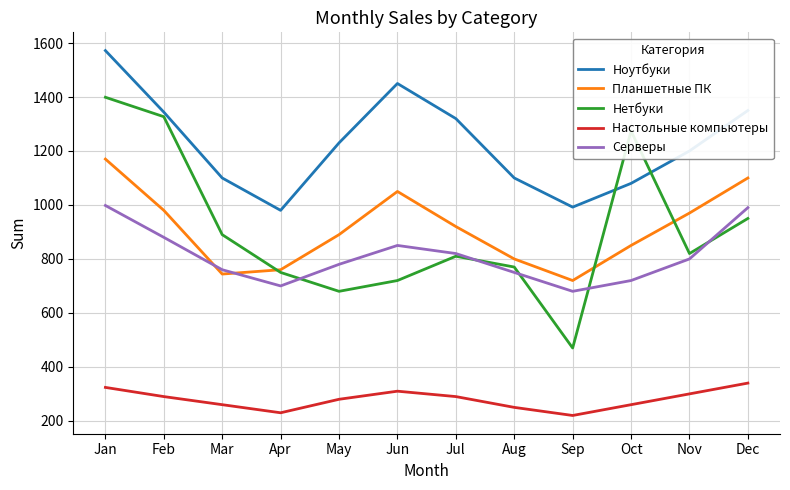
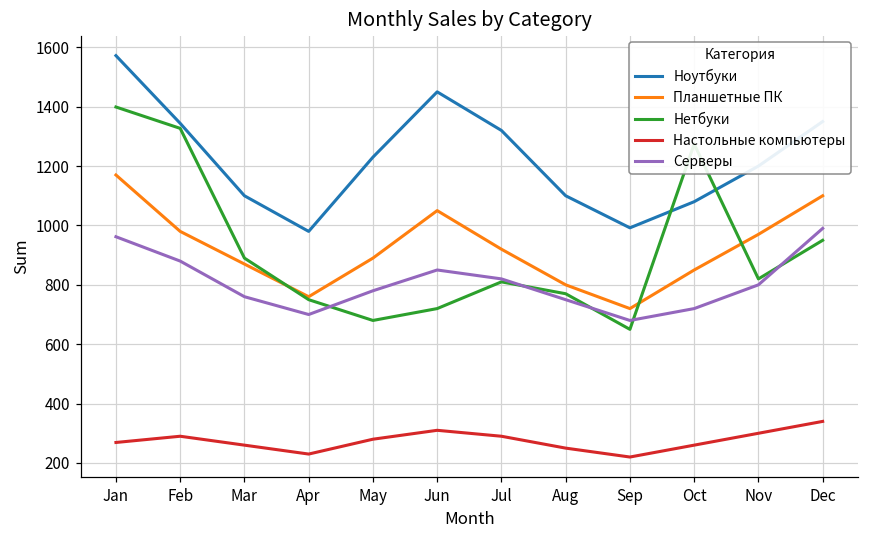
  {
    "Ноутбуки": {
      "Jan": 1570,
      "Feb": 1340,
      "Mar": 1100,
      "Apr": 980,
      "May": 1230,
      "Jun": 1450,
      "Jul": 1320,
      "Aug": 1100,
      "Sep": 990,
      "Oct": 1080
    },
    "Планшетные ПК": {
      "Jan": 1170,
      "Feb": 980,
-     "Mar": 740,
+     "Mar": 870,
      "Apr": 760,
      "May": 890,
      "Jun": 1050,
      "Jul": 920,
      "Aug": 800,
      "Sep": 720,
      "Oct": 850,
      "Nov": 970,
      "Dec": 1100
    },
    "Нетбуки": {
      "Jan": 1400,
      "Feb": 1330,
      "Mar": 890,
      "Apr": 750,
      "May": 680,
      "Jun": 720,
      "Jul": 810,
      "Aug": 770,
-     "Sep": 470,
+     "Sep": 650,
      "Nov": 820,
      "Dec": 950
    },
    "Настольные компьютеры": {
-     "Jan": 320,
+     "Jan": 270,
      "Feb": 290,
      "Mar": 260,
      "Apr": 230,
      "May": 280,
      "Jun": 310,
      "Jul": 290,
      "Aug": 250,
      "Sep": 220,
      "Oct": 260,
      "Nov": 300,
      "Dec": 340
    },
    "Серверы": {
-     "Jan": 1000,
+     "Jan": 960,
      "Feb": 880,
      "Mar": 760,
      "Apr": 700,
      "May": 780,
      "Jun": 850,
      "Jul": 820,
      "Aug": 750,
      "Sep": 680,
      "Oct": 720,
      "Nov": 800,
      "Dec": 990
    }
  }
